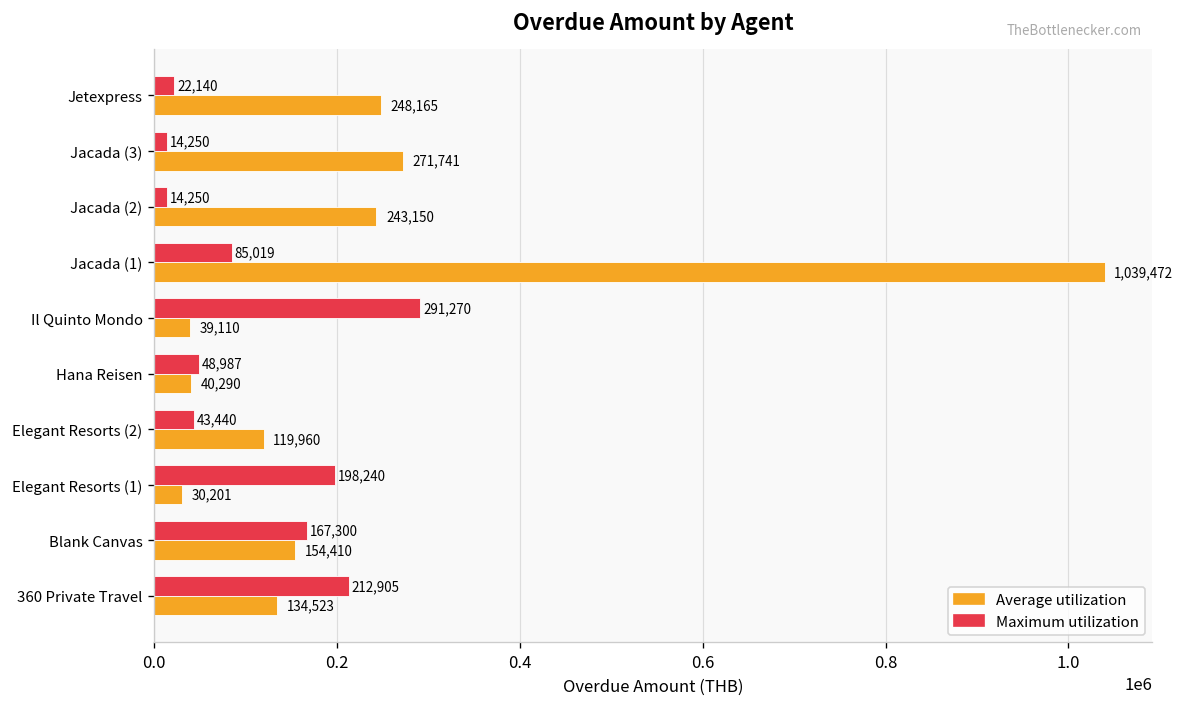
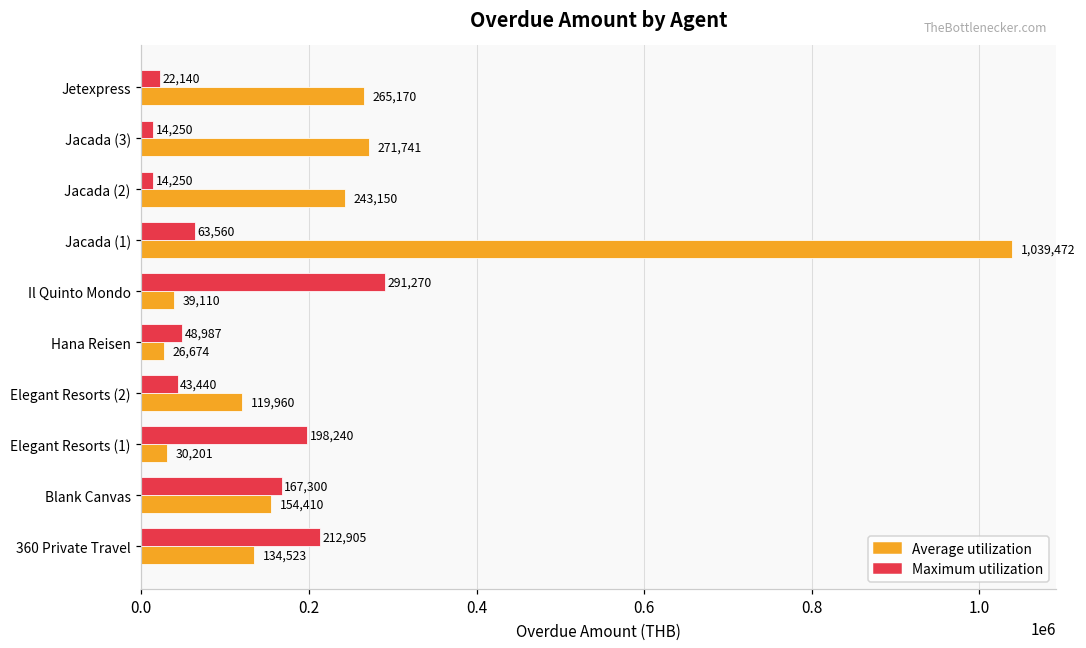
  {
    "Average utilization": {
-     "Jetexpress": "248,165",
+     "Jetexpress": "265,170",
      "Jacada (3)": "271,741",
      "Jacada (2)": "243,150",
      "Jacada (1)": "1,039,472",
      "Il Quinto Mondo": "39,110",
-     "Hana Reisen": "40,290",
+     "Hana Reisen": "26,674",
      "Elegant Resorts (2)": "119,960",
      "Elegant Resorts (1)": "30,201",
      "Blank Canvas": "154,410",
      "360 Private Travel": "134,523"
    },
    "Maximum utilization": {
      "Jetexpress": "22,140",
      "Jacada (3)": "14,250",
      "Jacada (2)": "14,250",
-     "Jacada (1)": "85,019",
+     "Jacada (1)": "63,560",
      "Il Quinto Mondo": "291,270",
      "Hana Reisen": "48,987",
      "Elegant Resorts (2)": "43,440",
      "Elegant Resorts (1)": "198,240",
      "Blank Canvas": "167,300",
      "360 Private Travel": "212,905"
    }
  }
